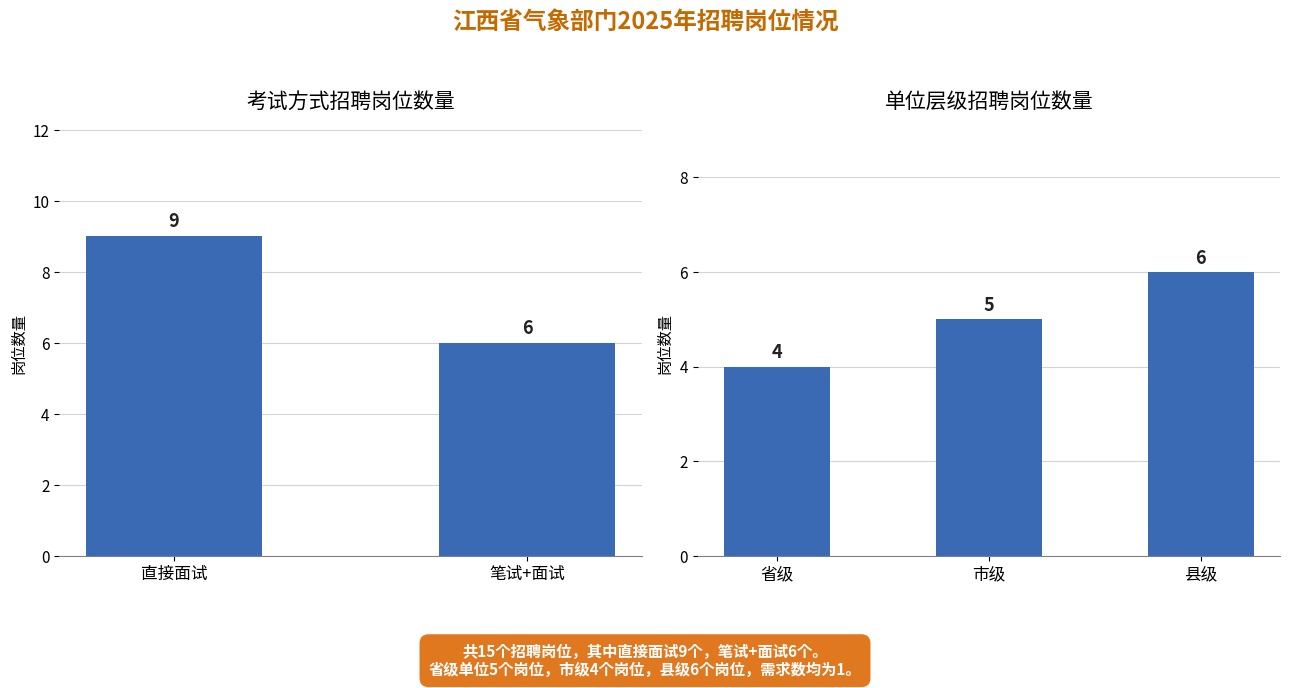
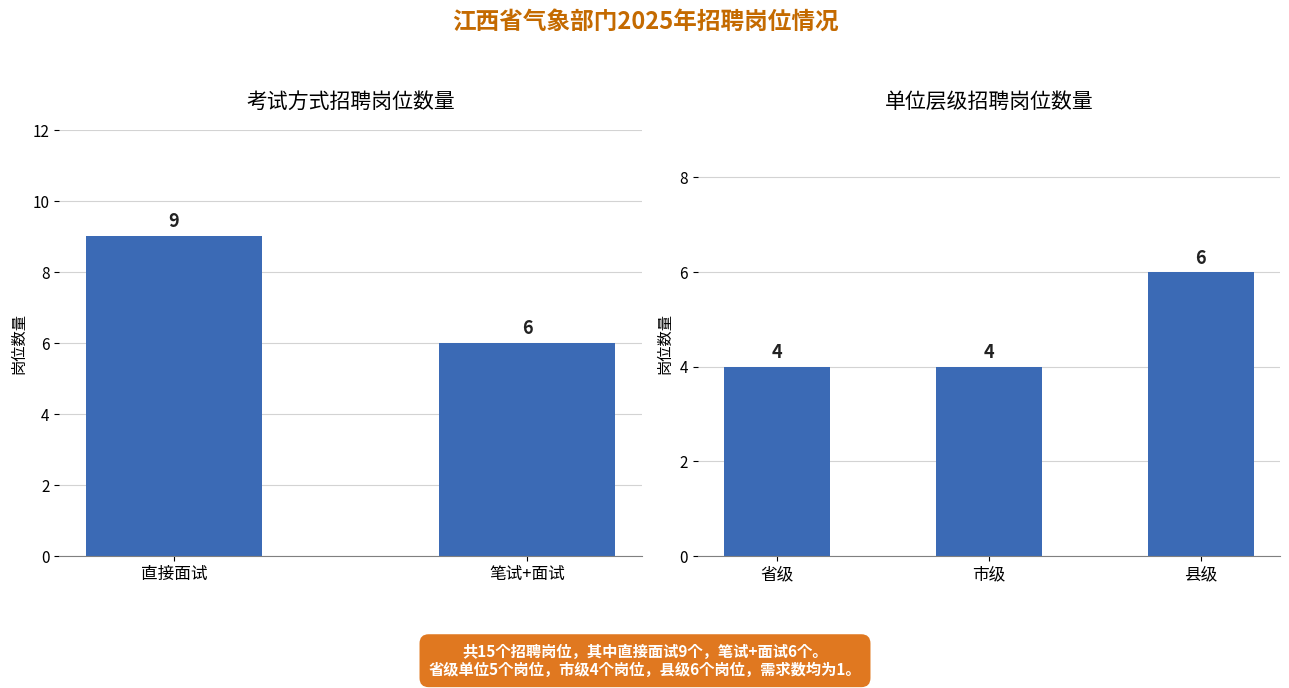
  {
    "考试方式招聘岗位数量": {
      "直接面试": 9,
      "笔试+面试": 6
    },
    "单位层级招聘岗位数量": {
      "省级": 4,
-     "市级": 5,
+     "市级": 4,
      "县级": 6
    }
  }
